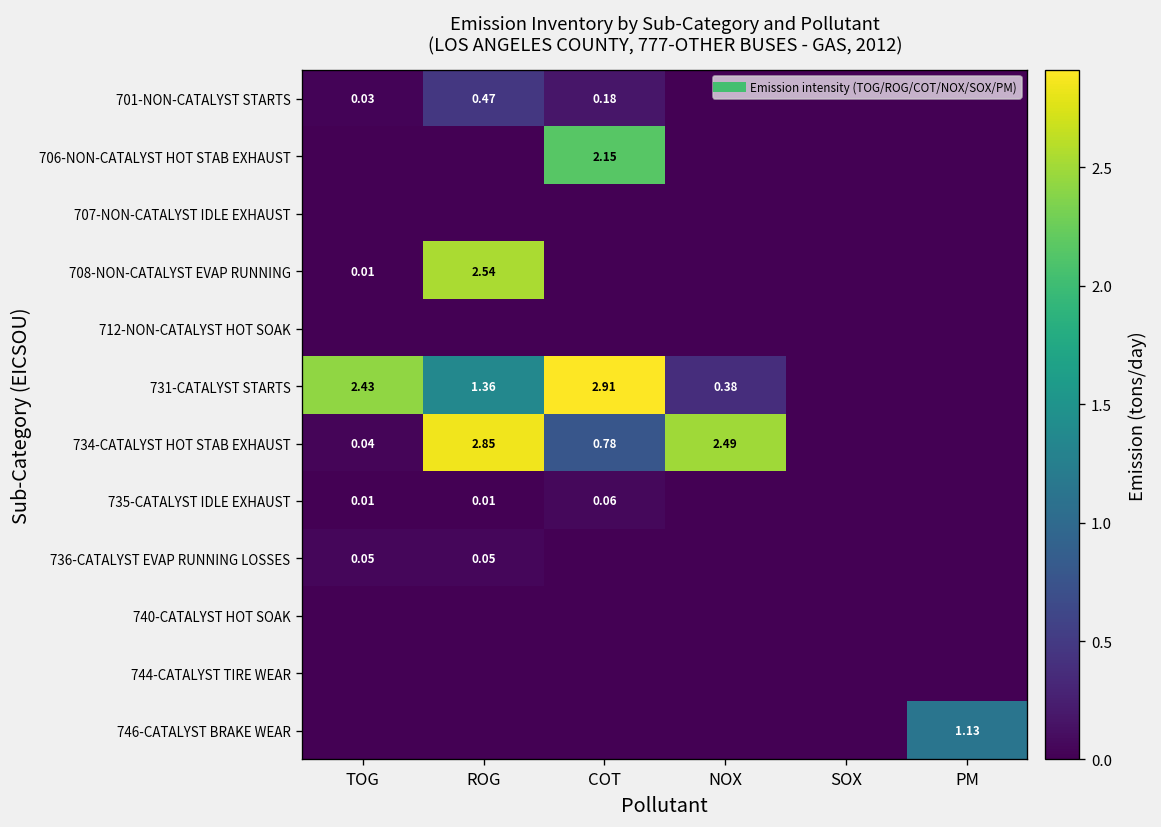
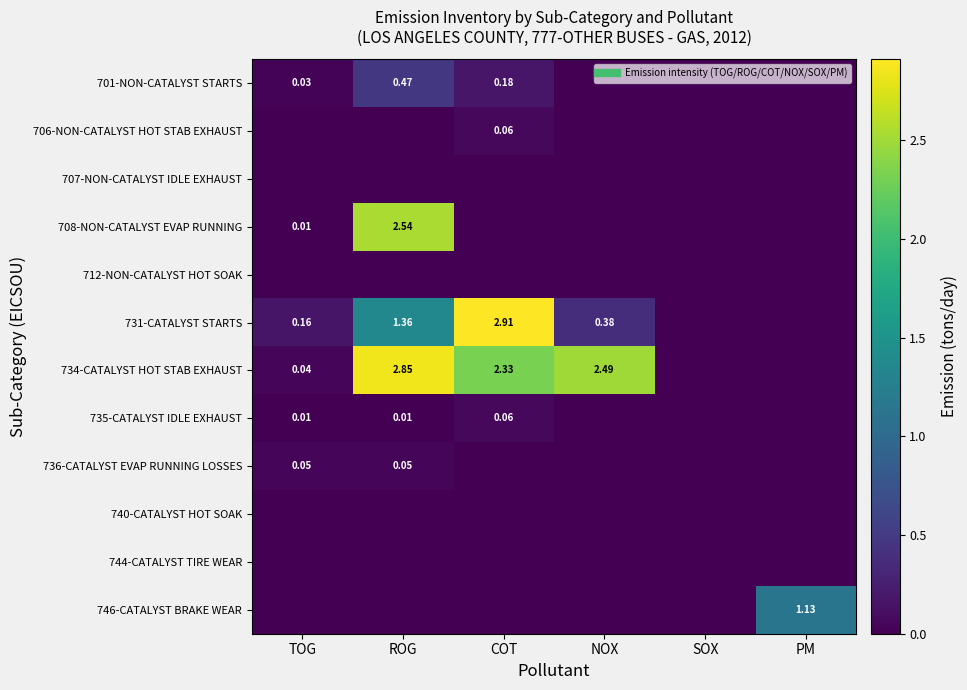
  {
    "701-NON-CATALYST STARTS": {
      "TOG": 0.03,
      "ROG": 0.47,
      "COT": 0.18
    },
    "706-NON-CATALYST HOT STAB EXHAUST": {
-     "COT": 2.15
+     "COT": 0.06
    },
    "708-NON-CATALYST EVAP RUNNING": {
      "TOG": 0.01,
      "ROG": 2.54
    },
    "731-CATALYST STARTS": {
-     "TOG": 2.43,
+     "TOG": 0.16,
      "ROG": 1.36,
      "COT": 2.91,
      "NOX": 0.38
    },
    "734-CATALYST HOT STAB EXHAUST": {
      "TOG": 0.04,
      "ROG": 2.85,
-     "COT": 0.78,
+     "COT": 2.33,
      "NOX": 2.49
    },
    "735-CATALYST IDLE EXHAUST": {
      "TOG": 0.01,
      "ROG": 0.01,
      "COT": 0.06
    },
    "736-CATALYST EVAP RUNNING LOSSES": {
      "TOG": 0.05,
      "ROG": 0.05
    },
    "746-CATALYST BRAKE WEAR": {
      "PM": 1.13
    }
  }
